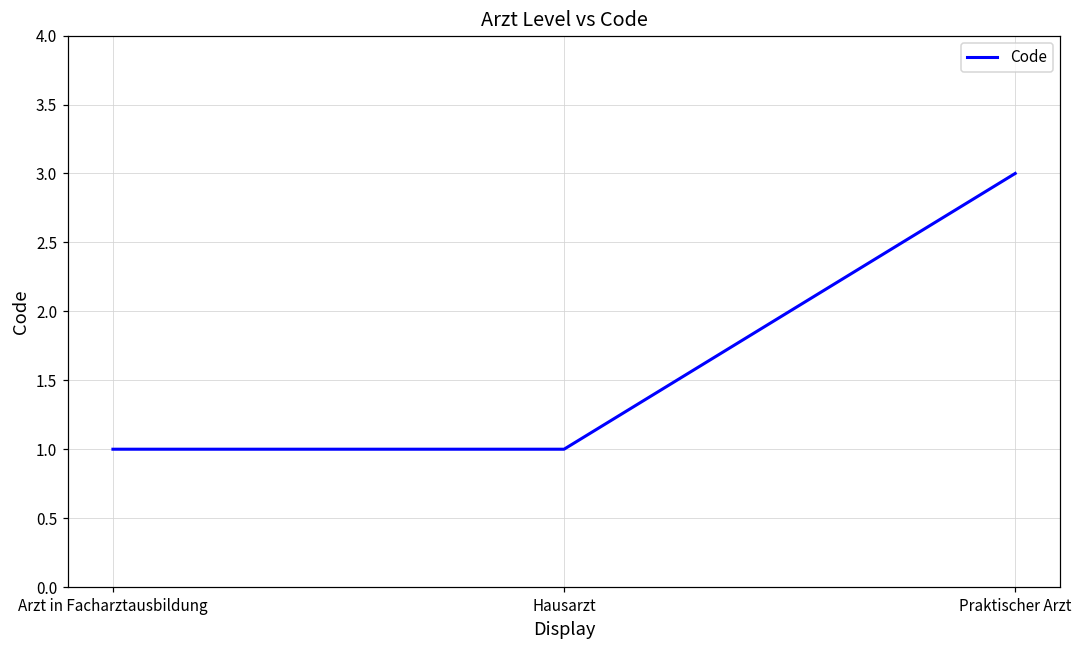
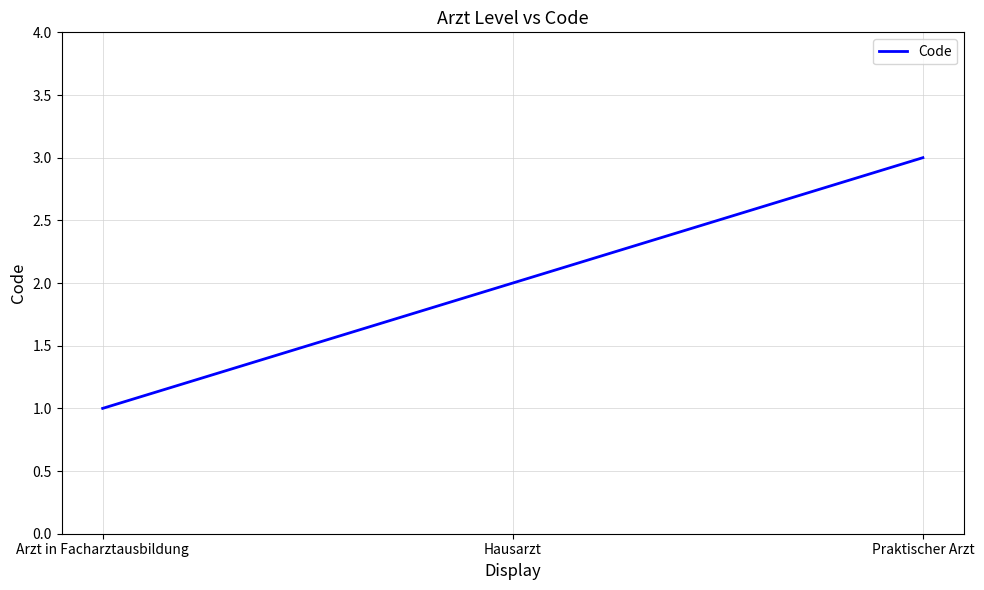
  {
    "Arzt in Facharztausbildung": 1,
-   "Hausarzt": 1,
+   "Hausarzt": 2,
    "Praktischer Arzt": 3
  }
